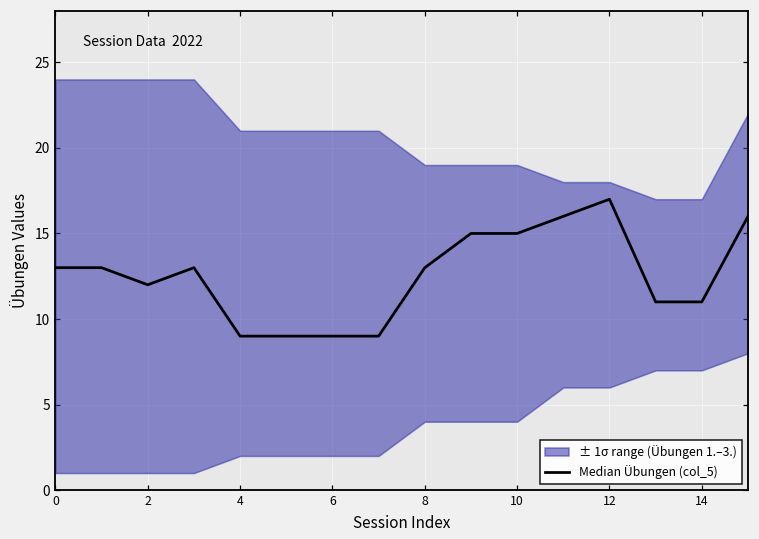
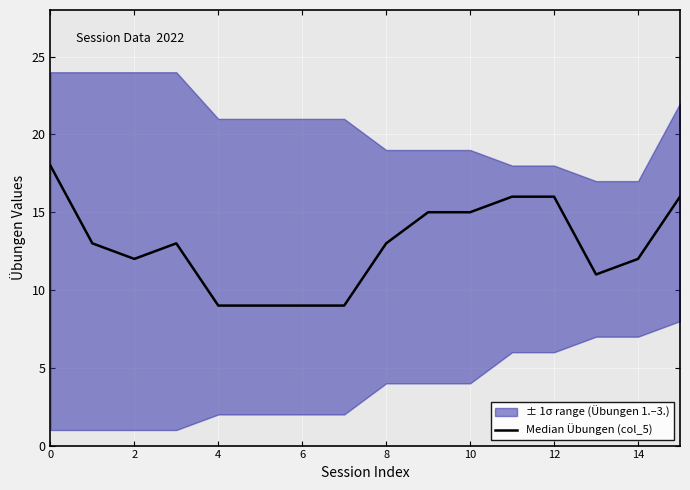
  {
    "Median Übungen (col_5)": {
-     "0": 13,
+     "0": 18,
      "2": 12,
      "4": 9,
      "6": 9,
      "8": 13,
      "10": 15,
-     "12": 17,
-     "14": 11
+     "12": 16,
+     "14": 12
    }
  }
